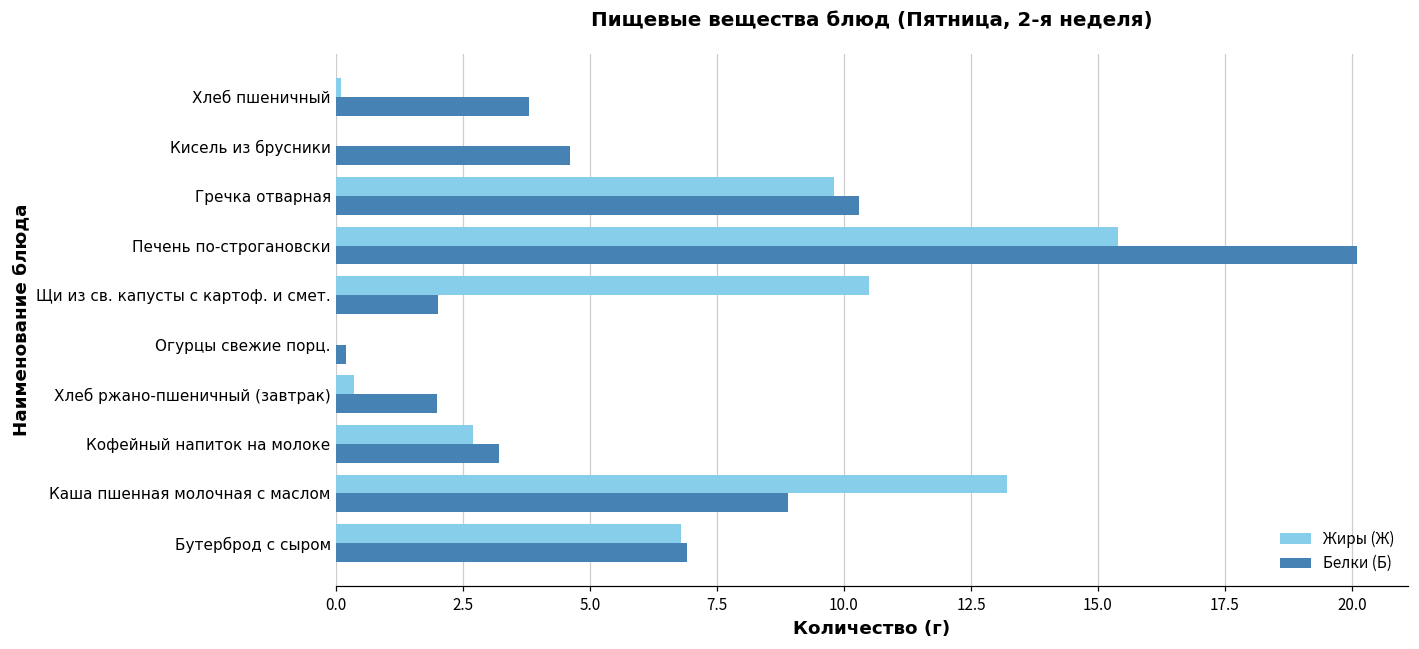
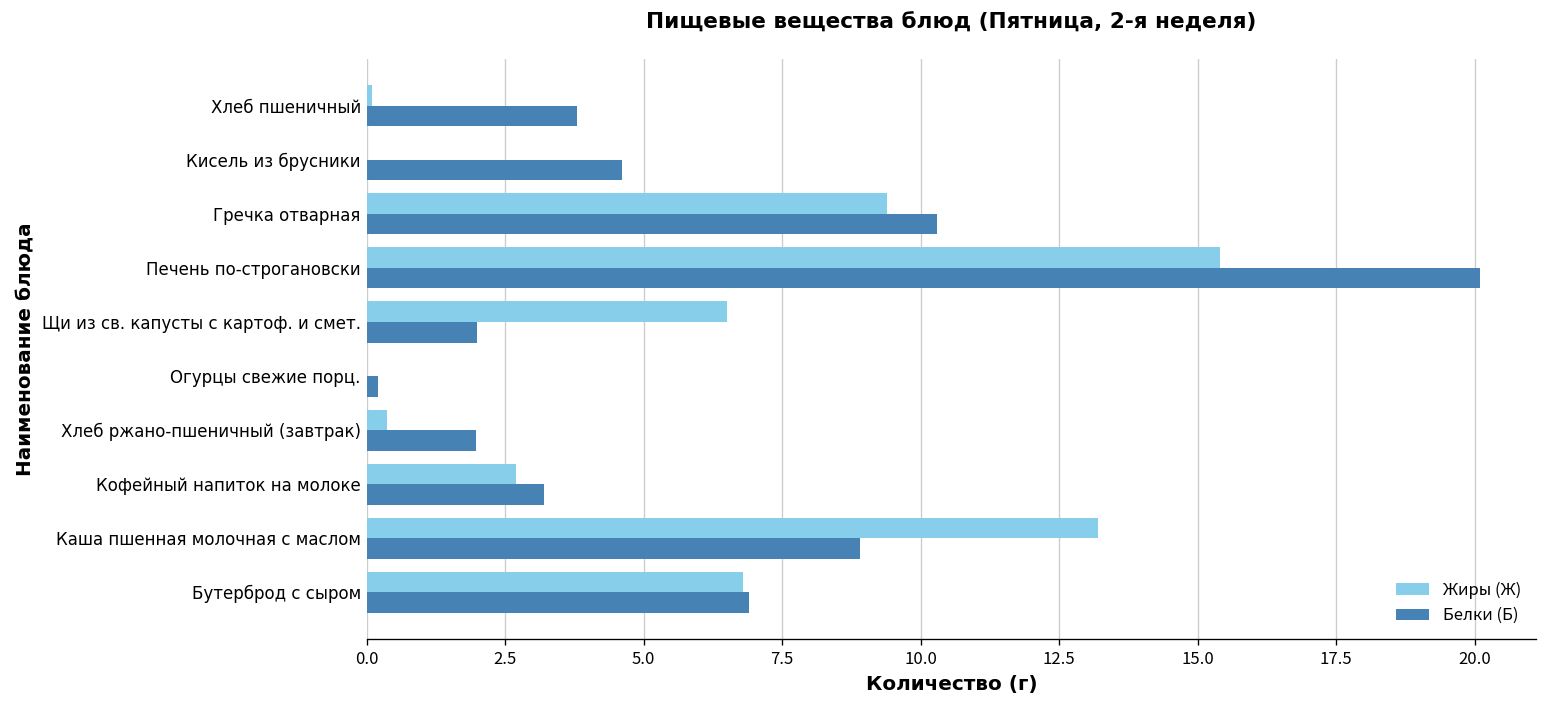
  {
    "Жиры (Ж)": {
      "Хлеб пшеничный": 0.1,
      "Кисель из брусники": 0.0,
-     "Гречка отварная": 9.8,
+     "Гречка отварная": 9.4,
      "Печень по-строгановски": 15.4,
-     "Щи из св. капусты с картоф. и смет.": 10.5,
+     "Щи из св. капусты с картоф. и смет.": 6.5,
      "Огурцы свежие порц.": 0.0,
      "Хлеб ржано-пшеничный (завтрак)": 0.4,
      "Кофейный напиток на молоке": 2.7,
      "Каша пшенная молочная с маслом": 13.2,
      "Бутерброд с сыром": 6.8
    },
    "Белки (Б)": {
      "Хлеб пшеничный": 3.8,
      "Кисель из брусники": 4.6,
      "Гречка отварная": 10.3,
      "Печень по-строгановски": 20.1,
      "Щи из св. капусты с картоф. и смет.": 2.0,
      "Огурцы свежие порц.": 0.2,
      "Хлеб ржано-пшеничный (завтрак)": 2.0,
      "Кофейный напиток на молоке": 3.2,
      "Каша пшенная молочная с маслом": 8.9,
      "Бутерброд с сыром": 6.9
    }
  }
